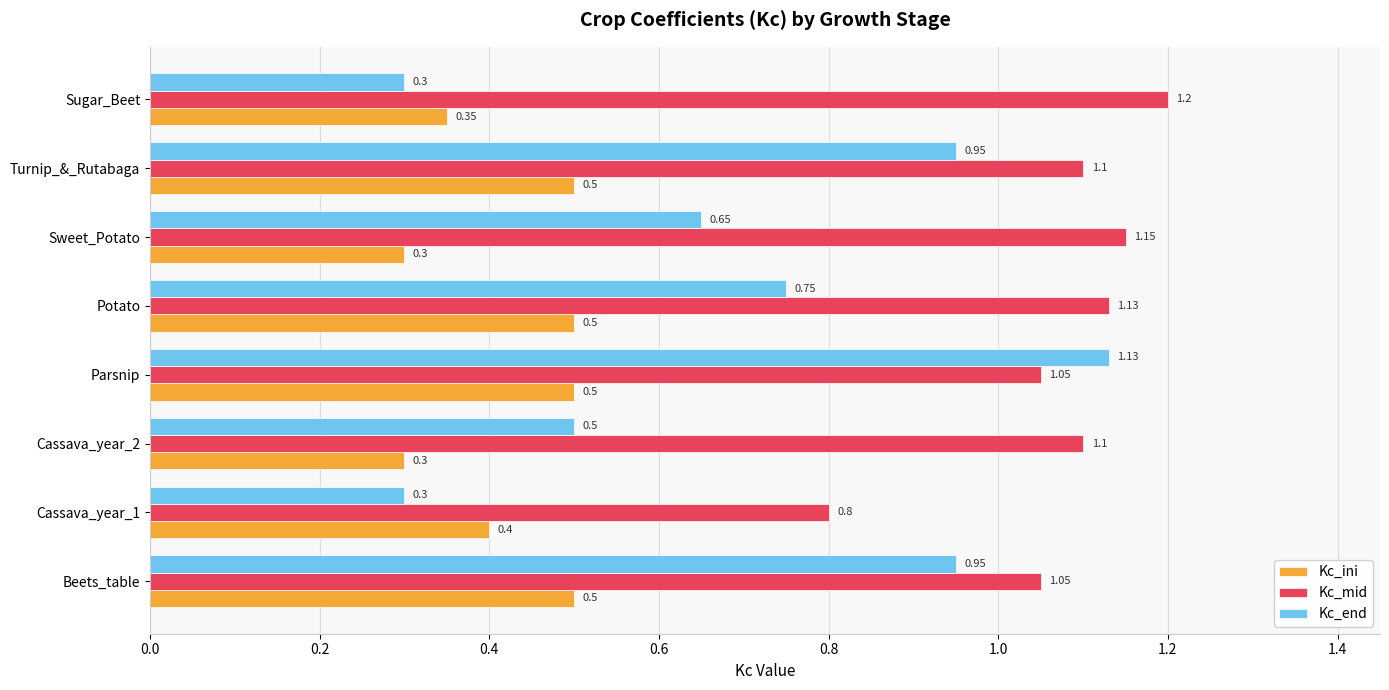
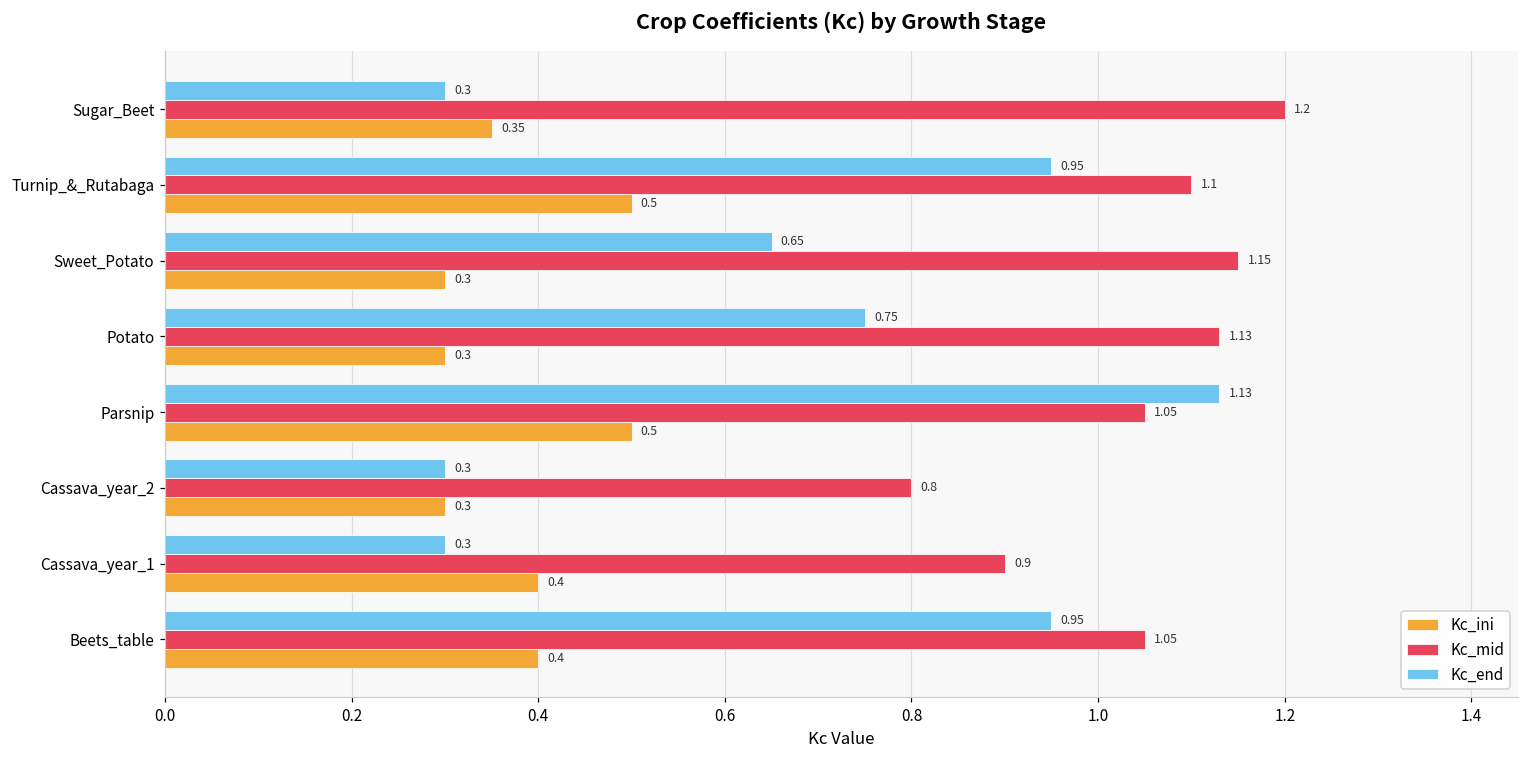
  {
    "Kc_ini": {
      "Sugar_Beet": 0.35,
      "Turnip_&_Rutabaga": 0.5,
      "Sweet_Potato": 0.3,
-     "Potato": 0.5,
+     "Potato": 0.3,
      "Parsnip": 0.5,
      "Cassava_year_2": 0.3,
      "Cassava_year_1": 0.4,
-     "Beets_table": 0.5
+     "Beets_table": 0.4
    },
    "Kc_mid": {
      "Sugar_Beet": 1.2,
      "Turnip_&_Rutabaga": 1.1,
      "Sweet_Potato": 1.15,
      "Potato": 1.13,
      "Parsnip": 1.05,
-     "Cassava_year_2": 1.1,
-     "Cassava_year_1": 0.8,
+     "Cassava_year_2": 0.8,
+     "Cassava_year_1": 0.9,
      "Beets_table": 1.05
    },
    "Kc_end": {
      "Sugar_Beet": 0.3,
      "Turnip_&_Rutabaga": 0.95,
      "Sweet_Potato": 0.65,
      "Potato": 0.75,
      "Parsnip": 1.13,
-     "Cassava_year_2": 0.5,
+     "Cassava_year_2": 0.3,
      "Cassava_year_1": 0.3,
      "Beets_table": 0.95
    }
  }
